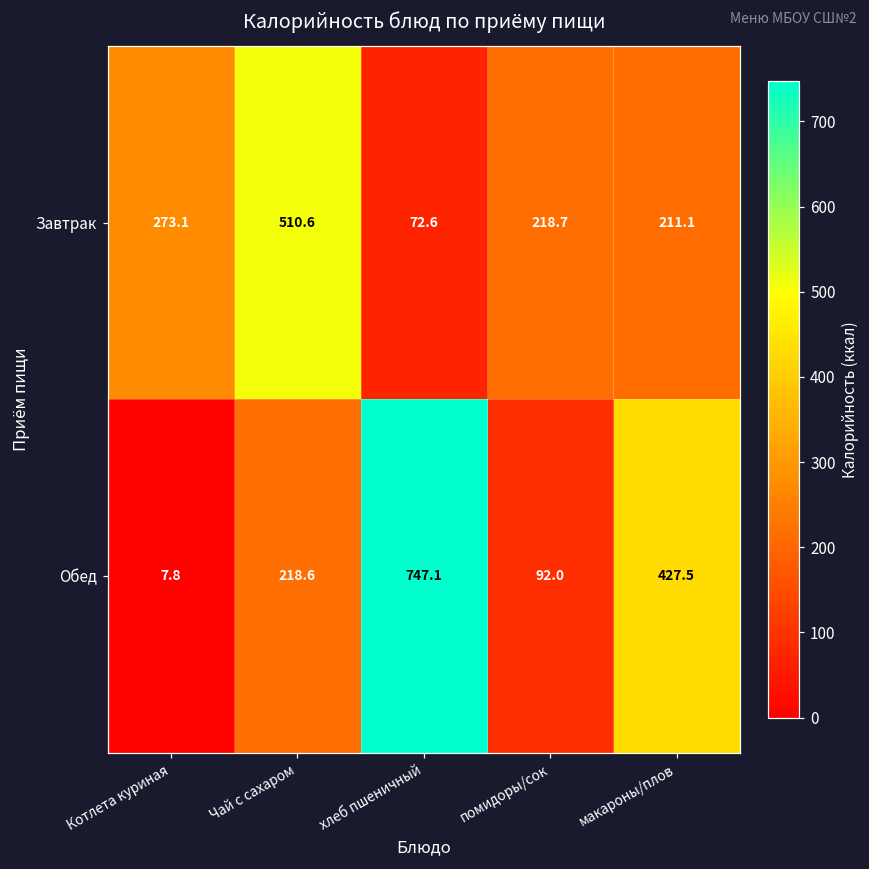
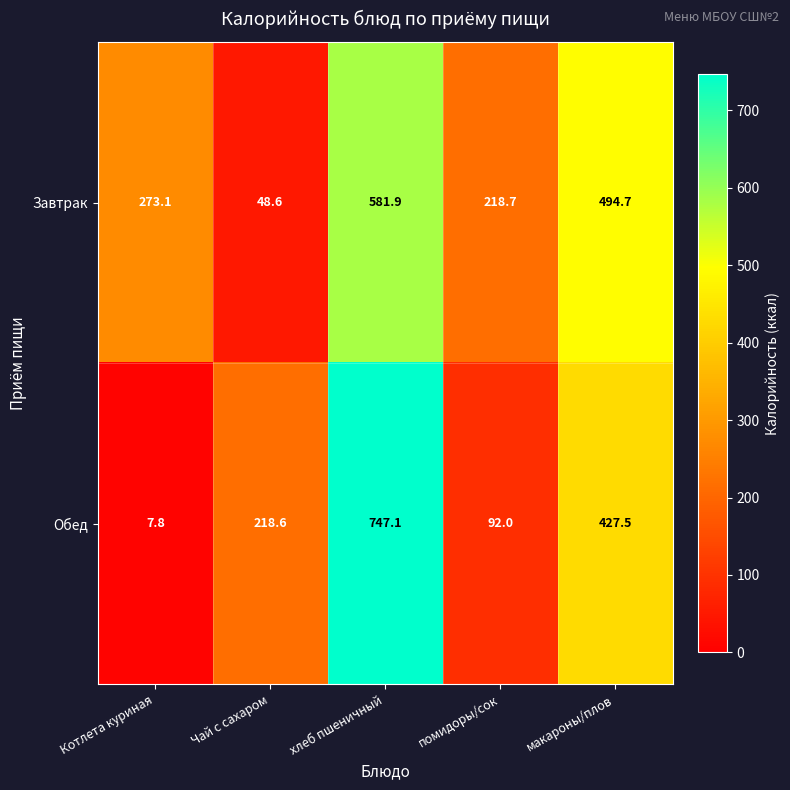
  {
    "Завтрак": {
      "Котлета куриная": 273.1,
-     "Чай с сахаром": 510.6,
-     "хлеб пшеничный": 72.6,
+     "Чай с сахаром": 48.6,
+     "хлеб пшеничный": 581.9,
      "помидоры/сок": 218.7,
-     "макароны/плов": 211.1
+     "макароны/плов": 494.7
    },
    "Обед": {
      "Котлета куриная": 7.8,
      "Чай с сахаром": 218.6,
      "хлеб пшеничный": 747.1,
      "помидоры/сок": 92.0,
      "макароны/плов": 427.5
    }
  }
